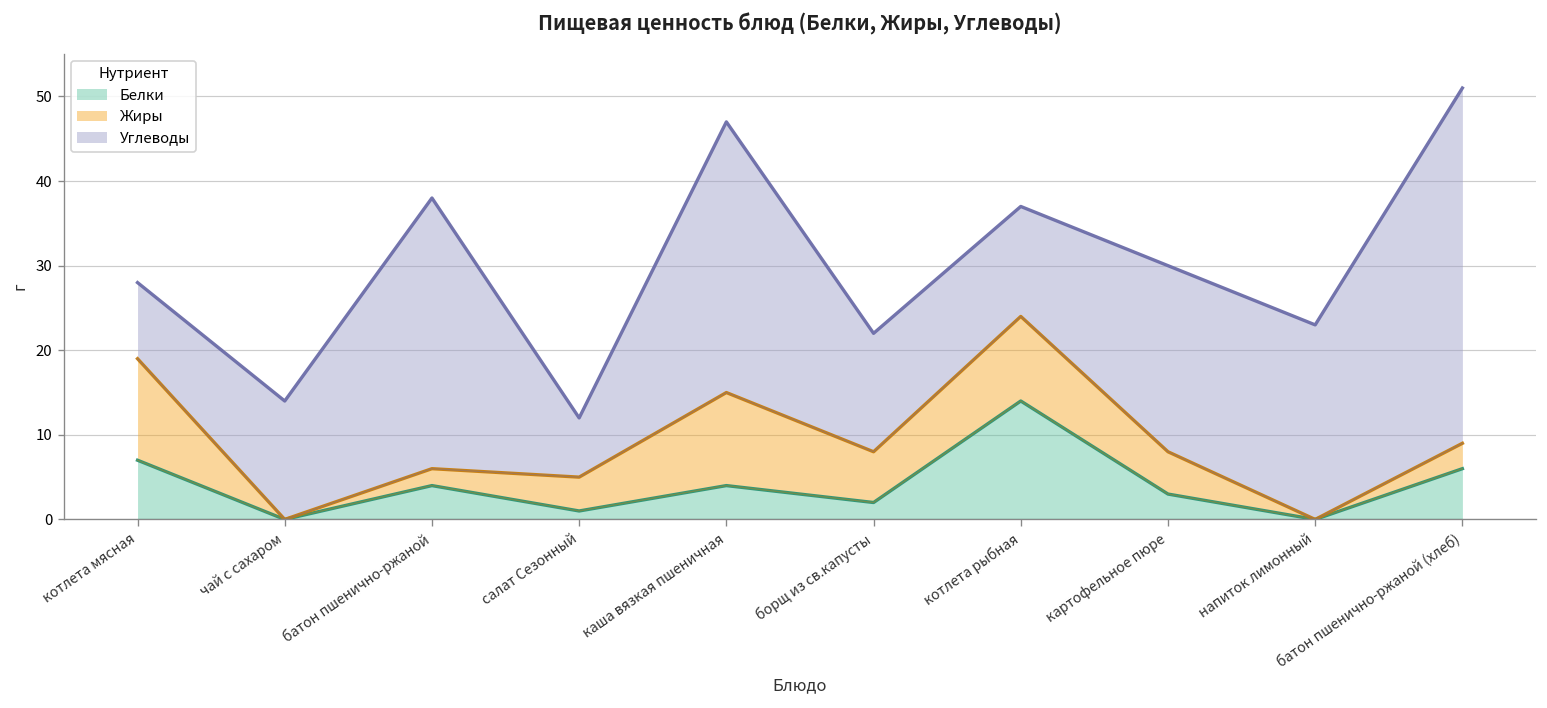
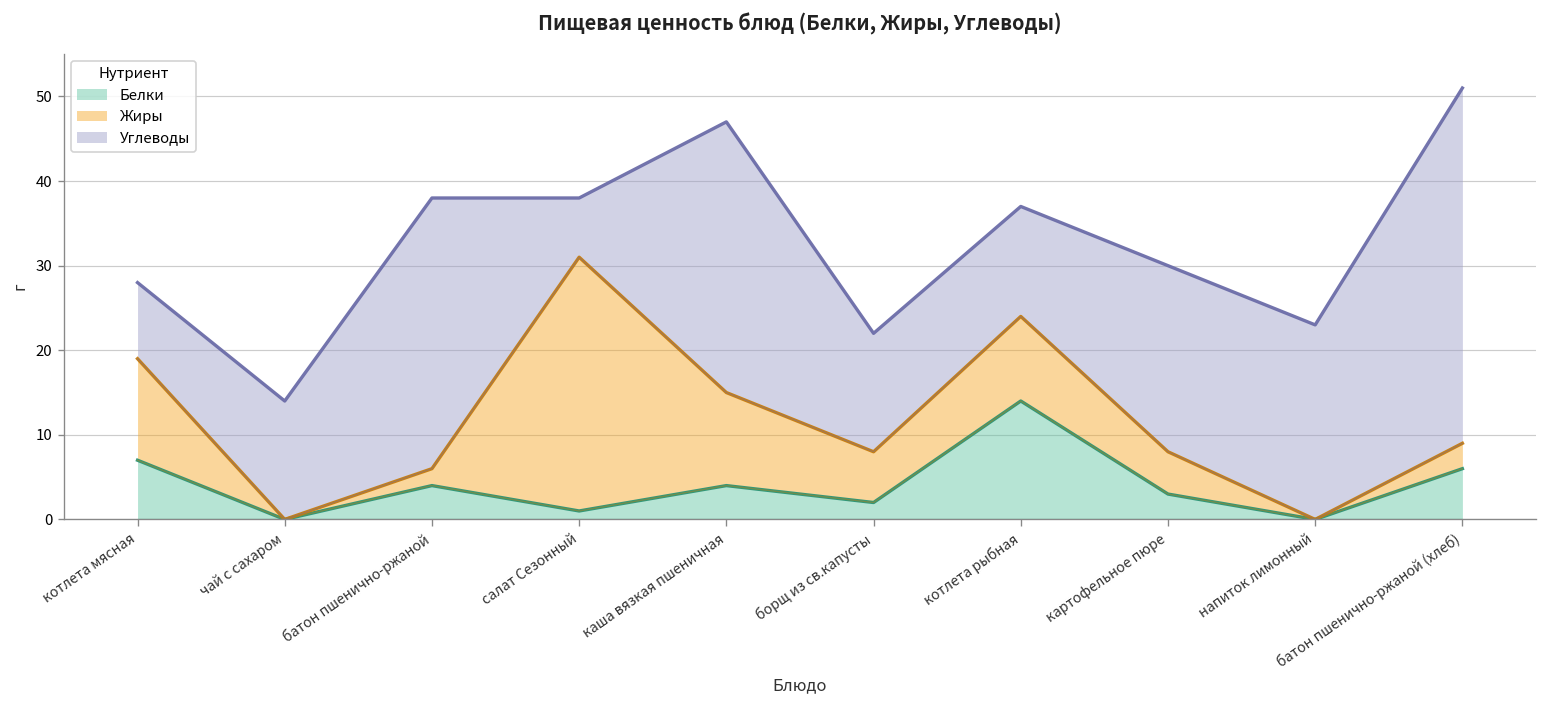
  {
    "Жиры": {
      "котлета мясная": 12,
      "батон пшенично-ржаной": 2,
-     "салат Сезонный": 4,
+     "салат Сезонный": 30,
      "каша вязкая пшеничная": 11,
      "борщ из св.капусты": 6,
      "котлета рыбная": 10,
      "картофельное пюре": 5,
      "батон пшенично-ржаной (хлеб)": 3
    }
  }
